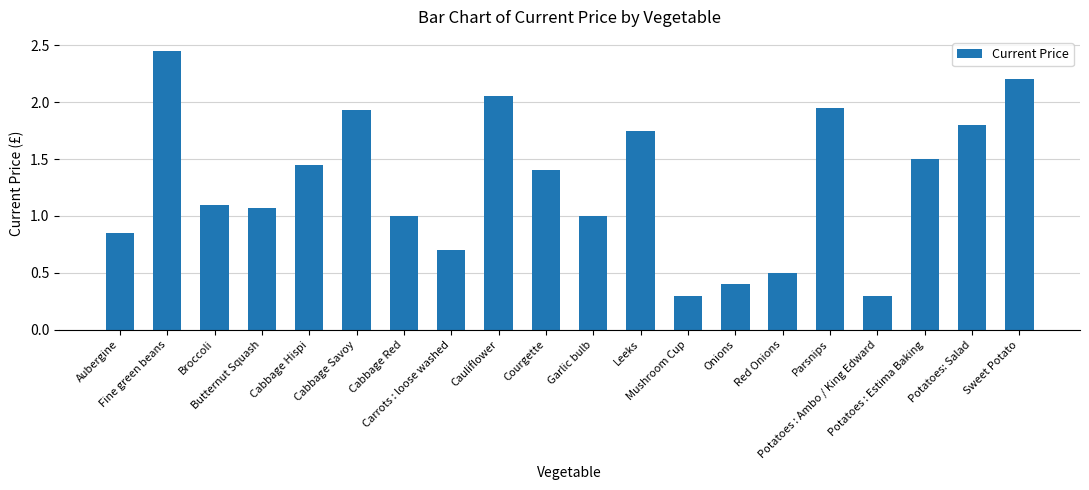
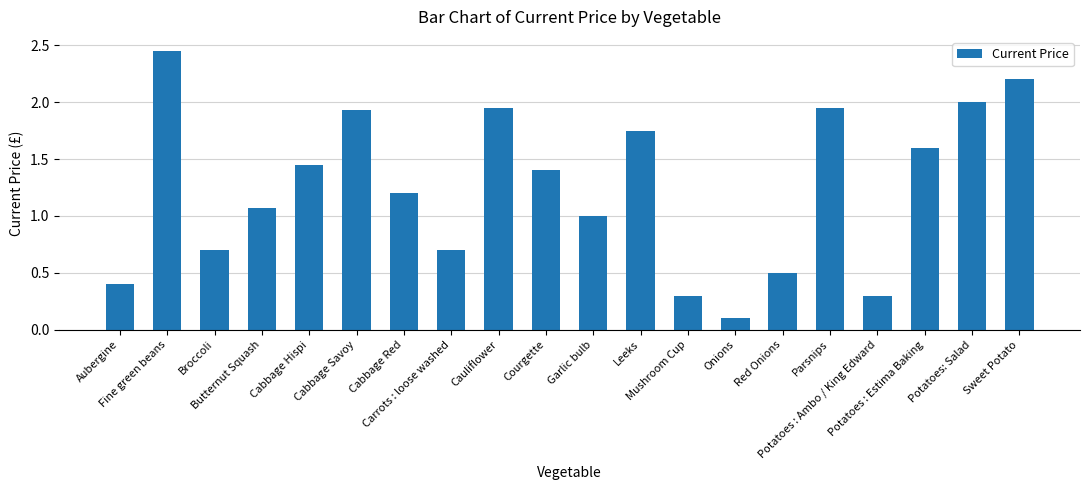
  {
-   "Aubergine": 0.85,
+   "Aubergine": 0.40,
    "Fine green beans": 2.45,
-   "Broccoli": 1.1,
+   "Broccoli": 0.7,
    "Butternut Squash": 1.07,
    "Cabbage Hispi": 1.45,
    "Cabbage Savoy": 1.93,
-   "Cabbage Red": 1.0,
+   "Cabbage Red": 1.2,
    "Carrots : loose washed": 0.70,
-   "Cauliflower": 2.05,
+   "Cauliflower": 1.95,
    "Courgette": 1.40,
    "Garlic bulb": 1.00,
    "Leeks": 1.75,
    "Mushroom Cup": 0.30,
-   "Onions": 0.4,
+   "Onions": 0.1,
    "Red Onions": 0.50,
    "Parsnips": 1.95,
    "Potatoes : Ambo / King Edward": 0.30,
-   "Potatoes : Estima Baking": 1.5,
-   "Potatoes: Salad": 1.8,
+   "Potatoes : Estima Baking": 1.6,
+   "Potatoes: Salad": 2.0,
    "Sweet Potato": 2.20
  }
